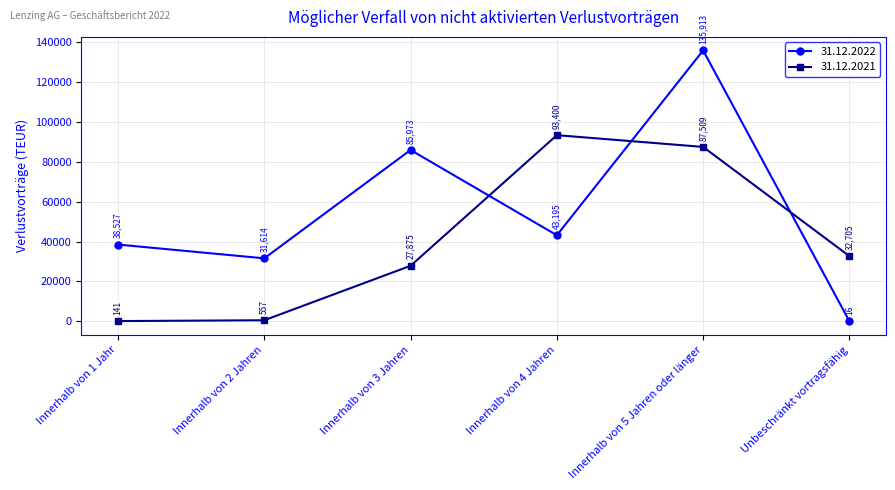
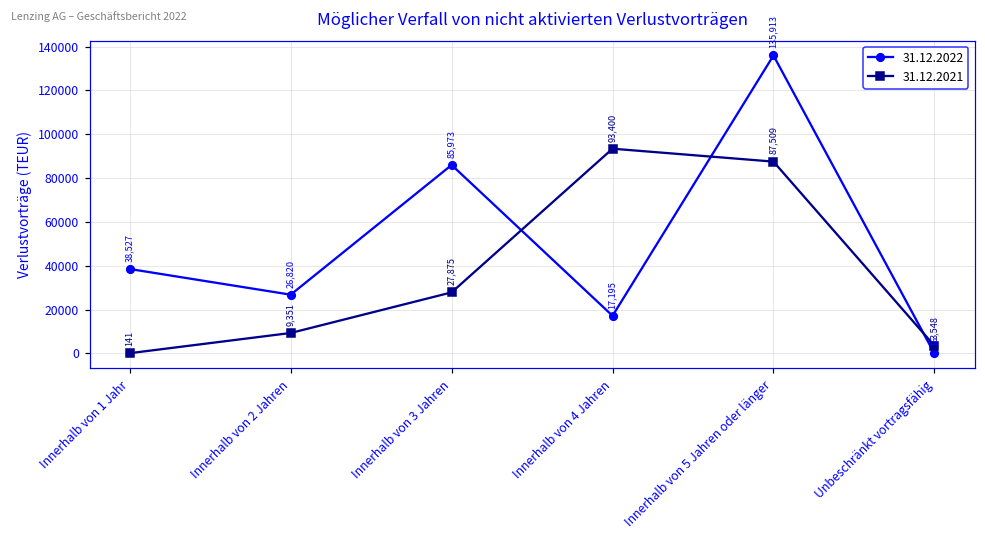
  {
    "31.12.2022": {
      "Innerhalb von 1 Jahr": "38,527",
-     "Innerhalb von 2 Jahren": "31,614",
+     "Innerhalb von 2 Jahren": "26,820",
      "Innerhalb von 3 Jahren": "85,973",
-     "Innerhalb von 4 Jahren": "43,195",
+     "Innerhalb von 4 Jahren": "17,195",
      "Innerhalb von 5 Jahren oder länger": "135,913",
      "Unbeschränkt vortragsfähig": "16"
    },
    "31.12.2021": {
      "Innerhalb von 1 Jahr": "141",
-     "Innerhalb von 2 Jahren": "557",
+     "Innerhalb von 2 Jahren": "9,351",
      "Innerhalb von 3 Jahren": "27,875",
      "Innerhalb von 4 Jahren": "93,400",
      "Innerhalb von 5 Jahren oder länger": "87,509",
-     "Unbeschränkt vortragsfähig": "32,705"
+     "Unbeschränkt vortragsfähig": "3,548"
    }
  }
